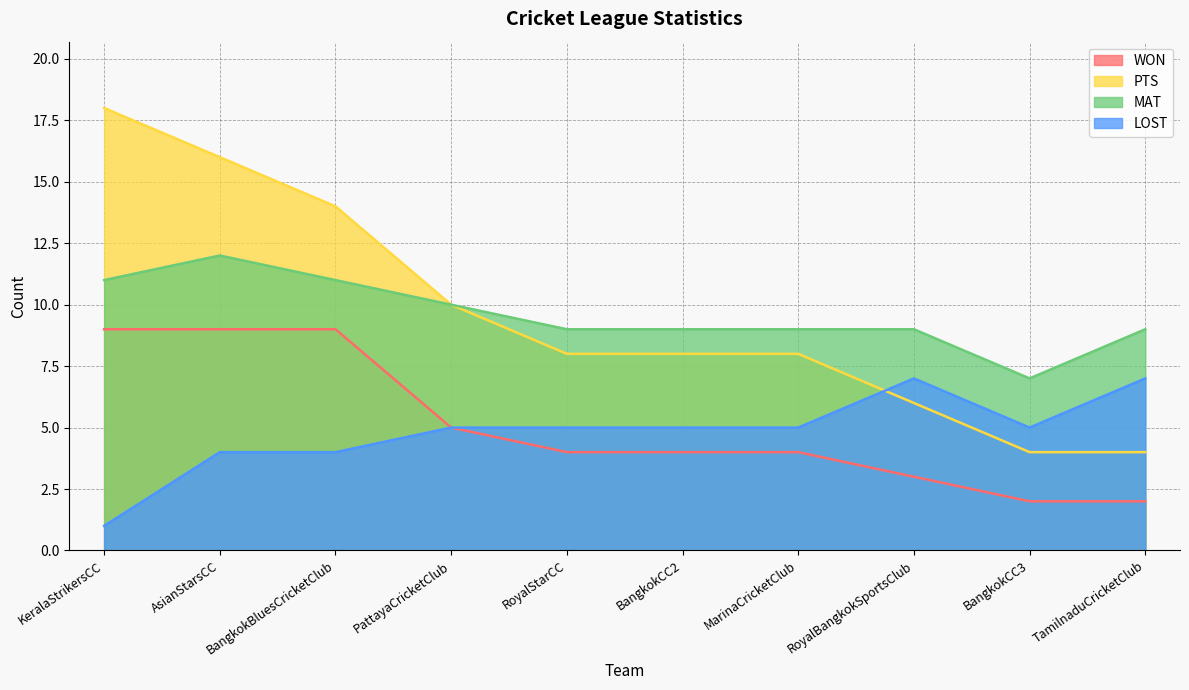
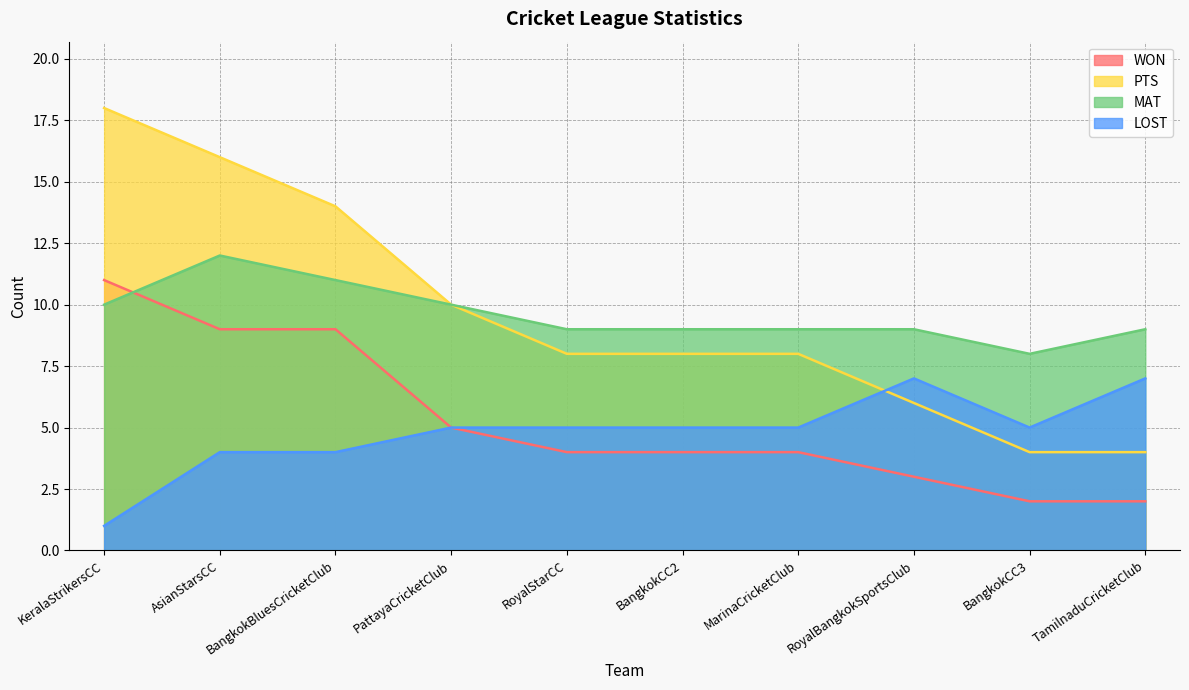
  {
    "WON": {
-     "KeralaStrikersCC": 9,
+     "KeralaStrikersCC": 11,
      "AsianStarsCC": 9,
      "BangkokBluesCricketClub": 9,
      "RoyalStarCC": 4,
      "BangkokCC2": 4,
      "MarinaCricketClub": 4,
      "RoyalBangkokSportsClub": 3,
      "BangkokCC3": 2,
      "TamilnaduCricketClub": 2
    },
    "PTS": {
      "KeralaStrikersCC": 18,
      "AsianStarsCC": 16,
      "BangkokBluesCricketClub": 14,
      "RoyalStarCC": 8,
      "BangkokCC2": 8,
      "MarinaCricketClub": 8,
      "RoyalBangkokSportsClub": 6,
      "BangkokCC3": 4,
      "TamilnaduCricketClub": 4
    },
    "MAT": {
-     "KeralaStrikersCC": 11,
+     "KeralaStrikersCC": 10,
      "AsianStarsCC": 12,
      "BangkokBluesCricketClub": 11,
      "RoyalStarCC": 9,
      "BangkokCC2": 9,
      "MarinaCricketClub": 9,
      "RoyalBangkokSportsClub": 9,
-     "BangkokCC3": 7,
+     "BangkokCC3": 8,
      "TamilnaduCricketClub": 9
    },
    "LOST": {
      "KeralaStrikersCC": 1,
      "AsianStarsCC": 4,
      "BangkokBluesCricketClub": 4,
      "RoyalStarCC": 5,
      "BangkokCC2": 5,
      "MarinaCricketClub": 5,
      "RoyalBangkokSportsClub": 7,
      "BangkokCC3": 5,
      "TamilnaduCricketClub": 7
    }
  }
